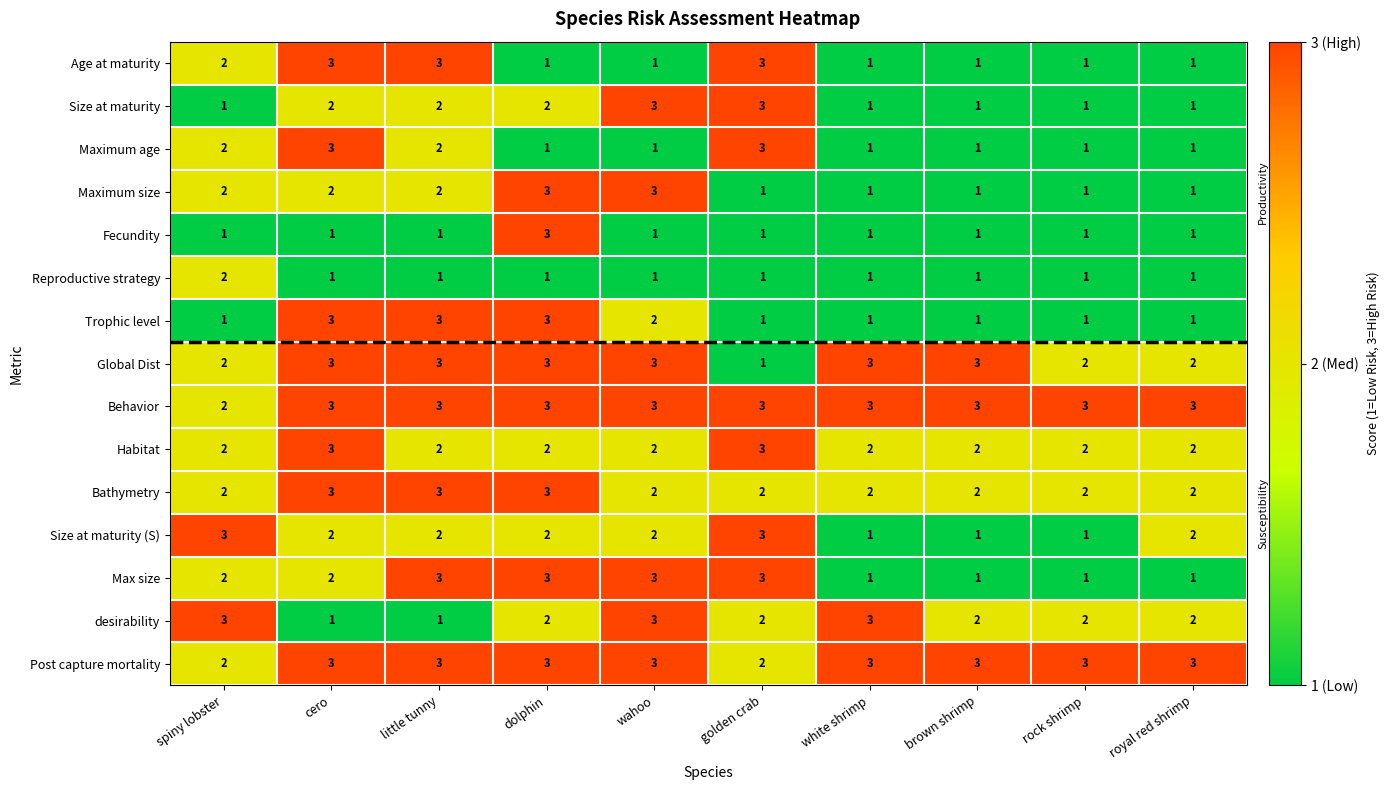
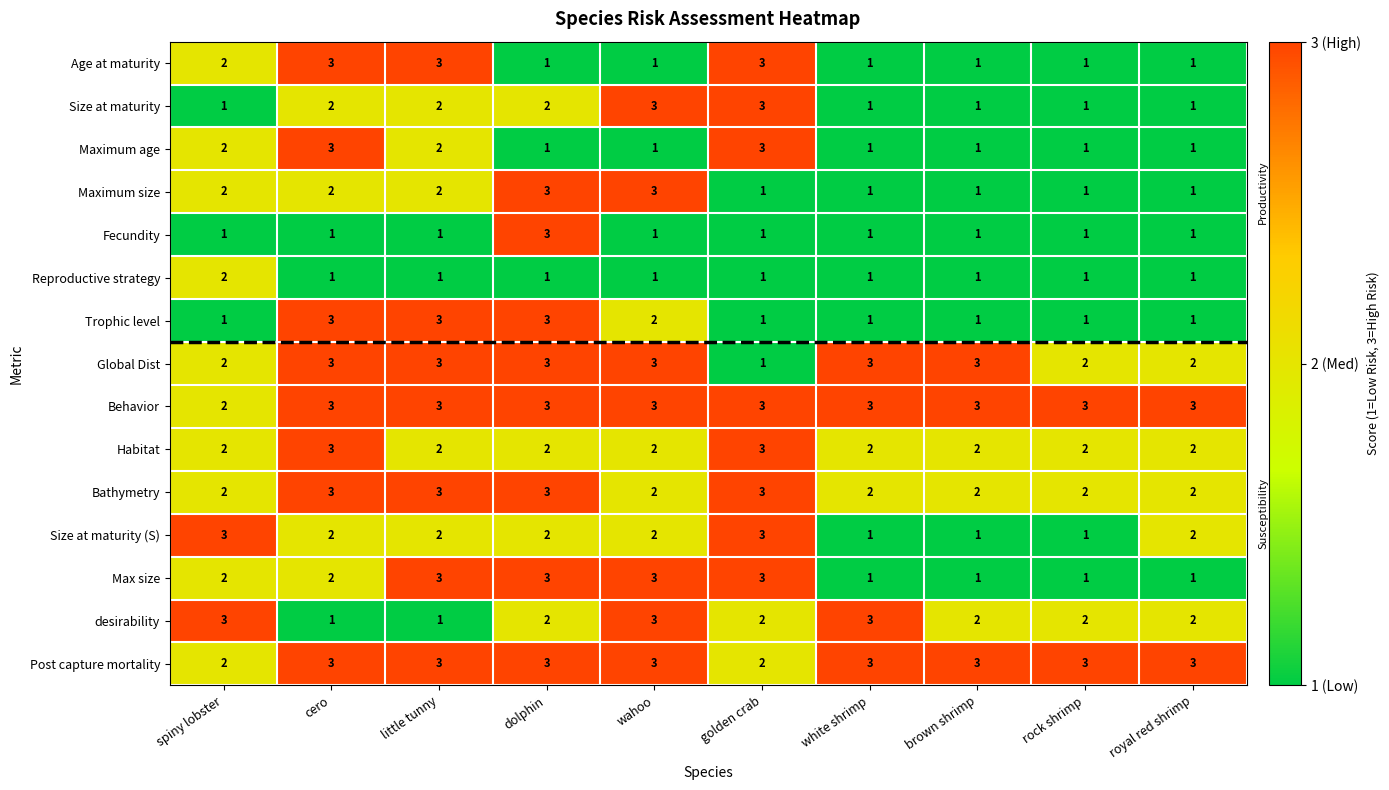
  {
    "Age at maturity": {
      "spiny lobster": 2,
      "cero": 3,
      "little tunny": 3,
      "dolphin": 1,
      "wahoo": 1,
      "golden crab": 3,
      "white shrimp": 1,
      "brown shrimp": 1,
      "rock shrimp": 1,
      "royal red shrimp": 1
    },
    "Size at maturity": {
      "spiny lobster": 1,
      "cero": 2,
      "little tunny": 2,
      "dolphin": 2,
      "wahoo": 3,
      "golden crab": 3,
      "white shrimp": 1,
      "brown shrimp": 1,
      "rock shrimp": 1,
      "royal red shrimp": 1
    },
    "Maximum age": {
      "spiny lobster": 2,
      "cero": 3,
      "little tunny": 2,
      "dolphin": 1,
      "wahoo": 1,
      "golden crab": 3,
      "white shrimp": 1,
      "brown shrimp": 1,
      "rock shrimp": 1,
      "royal red shrimp": 1
    },
    "Maximum size": {
      "spiny lobster": 2,
      "cero": 2,
      "little tunny": 2,
      "dolphin": 3,
      "wahoo": 3,
      "golden crab": 1,
      "white shrimp": 1,
      "brown shrimp": 1,
      "rock shrimp": 1,
      "royal red shrimp": 1
    },
    "Fecundity": {
      "spiny lobster": 1,
      "cero": 1,
      "little tunny": 1,
      "dolphin": 3,
      "wahoo": 1,
      "golden crab": 1,
      "white shrimp": 1,
      "brown shrimp": 1,
      "rock shrimp": 1,
      "royal red shrimp": 1
    },
    "Reproductive strategy": {
      "spiny lobster": 2,
      "cero": 1,
      "little tunny": 1,
      "dolphin": 1,
      "wahoo": 1,
      "golden crab": 1,
      "white shrimp": 1,
      "brown shrimp": 1,
      "rock shrimp": 1,
      "royal red shrimp": 1
    },
    "Trophic level": {
      "spiny lobster": 1,
      "cero": 3,
      "little tunny": 3,
      "dolphin": 3,
      "wahoo": 2,
      "golden crab": 1,
      "white shrimp": 1,
      "brown shrimp": 1,
      "rock shrimp": 1,
      "royal red shrimp": 1
    },
    "Global Dist": {
      "spiny lobster": 2,
      "cero": 3,
      "little tunny": 3,
      "dolphin": 3,
      "wahoo": 3,
      "golden crab": 1,
      "white shrimp": 3,
      "brown shrimp": 3,
      "rock shrimp": 2,
      "royal red shrimp": 2
    },
    "Behavior": {
      "spiny lobster": 2,
      "cero": 3,
      "little tunny": 3,
      "dolphin": 3,
      "wahoo": 3,
      "golden crab": 3,
      "white shrimp": 3,
      "brown shrimp": 3,
      "rock shrimp": 3,
      "royal red shrimp": 3
    },
    "Habitat": {
      "spiny lobster": 2,
      "cero": 3,
      "little tunny": 2,
      "dolphin": 2,
      "wahoo": 2,
      "golden crab": 3,
      "white shrimp": 2,
      "brown shrimp": 2,
      "rock shrimp": 2,
      "royal red shrimp": 2
    },
    "Bathymetry": {
      "spiny lobster": 2,
      "cero": 3,
      "little tunny": 3,
      "dolphin": 3,
      "wahoo": 2,
-     "golden crab": 2,
+     "golden crab": 3,
      "white shrimp": 2,
      "brown shrimp": 2,
      "rock shrimp": 2,
      "royal red shrimp": 2
    },
    "Size at maturity (S)": {
      "spiny lobster": 3,
      "cero": 2,
      "little tunny": 2,
      "dolphin": 2,
      "wahoo": 2,
      "golden crab": 3,
      "white shrimp": 1,
      "brown shrimp": 1,
      "rock shrimp": 1,
      "royal red shrimp": 2
    },
    "Max size": {
      "spiny lobster": 2,
      "cero": 2,
      "little tunny": 3,
      "dolphin": 3,
      "wahoo": 3,
      "golden crab": 3,
      "white shrimp": 1,
      "brown shrimp": 1,
      "rock shrimp": 1,
      "royal red shrimp": 1
    },
    "desirability": {
      "spiny lobster": 3,
      "cero": 1,
      "little tunny": 1,
      "dolphin": 2,
      "wahoo": 3,
      "golden crab": 2,
      "white shrimp": 3,
      "brown shrimp": 2,
      "rock shrimp": 2,
      "royal red shrimp": 2
    },
    "Post capture mortality": {
      "spiny lobster": 2,
      "cero": 3,
      "little tunny": 3,
      "dolphin": 3,
      "wahoo": 3,
      "golden crab": 2,
      "white shrimp": 3,
      "brown shrimp": 3,
      "rock shrimp": 3,
      "royal red shrimp": 3
    }
  }
